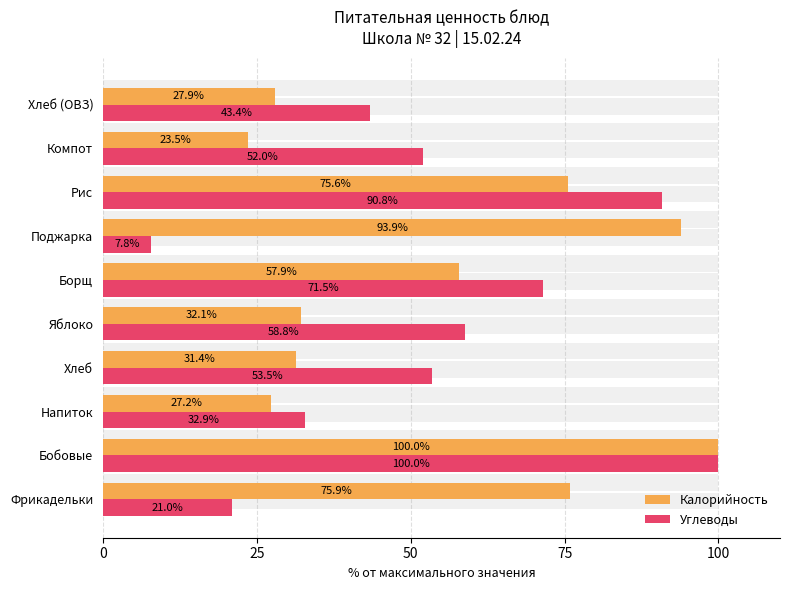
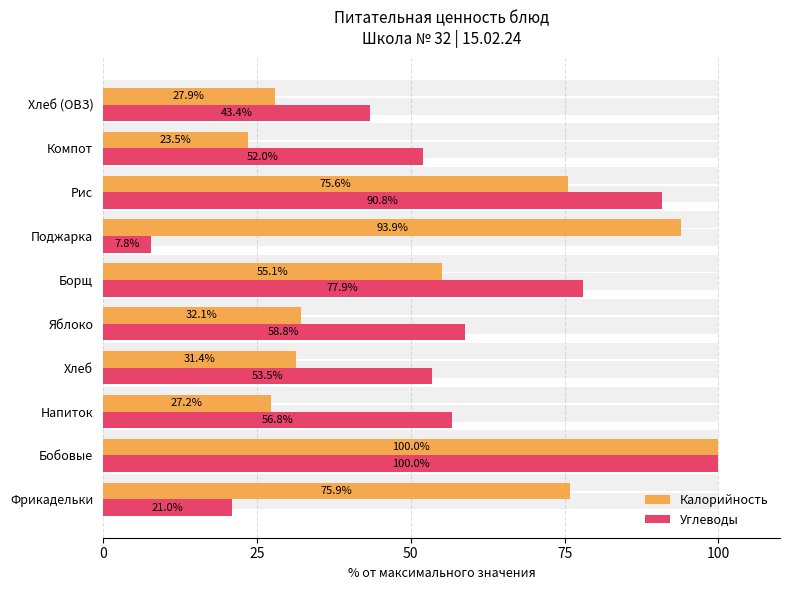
  {
    "Калорийность": {
      "Хлеб (ОВЗ)": "27.9%",
      "Компот": "23.5%",
      "Рис": "75.6%",
      "Поджарка": "93.9%",
-     "Борщ": "57.9%",
+     "Борщ": "55.1%",
      "Яблоко": "32.1%",
      "Хлеб": "31.4%",
      "Напиток": "27.2%",
      "Фрикадельки": "75.9%"
    },
    "Углеводы": {
      "Хлеб (ОВЗ)": "43.4%",
      "Компот": "52.0%",
      "Рис": "90.8%",
      "Поджарка": "7.8%",
-     "Борщ": "71.5%",
+     "Борщ": "77.9%",
      "Яблоко": "58.8%",
      "Хлеб": "53.5%",
-     "Напиток": "32.9%",
+     "Напиток": "56.8%",
      "Бобовые": "100.0%",
      "Фрикадельки": "21.0%"
    }
  }
